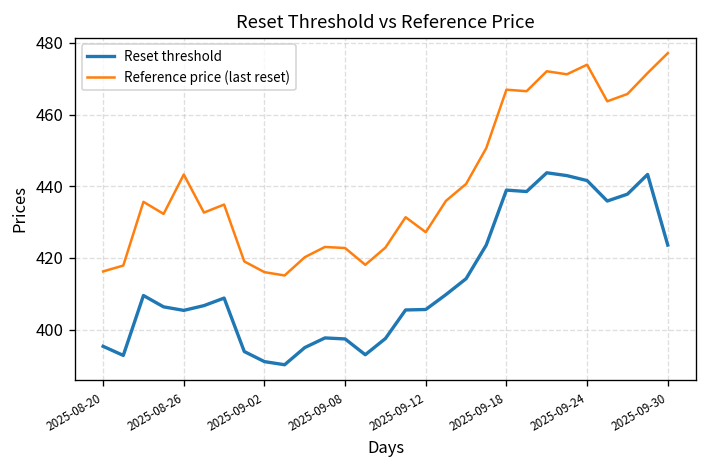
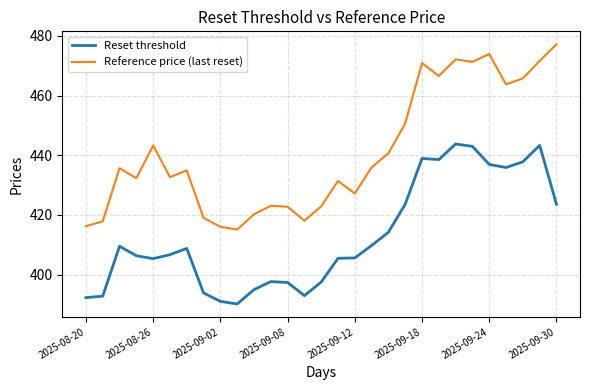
  {
    "Reset threshold": {
-     "2025-08-20": 395,
+     "2025-08-20": 392,
      "2025-08-26": 405,
      "2025-09-02": 391,
      "2025-09-08": 397,
      "2025-09-12": 406,
      "2025-09-18": 439,
-     "2025-09-24": 442,
+     "2025-09-24": 437,
      "2025-09-30": 424
    },
    "Reference price (last reset)": {
      "2025-08-20": 416,
      "2025-08-26": 443,
      "2025-09-02": 416,
      "2025-09-08": 423,
      "2025-09-12": 427,
-     "2025-09-18": 467,
+     "2025-09-18": 471,
      "2025-09-24": 474,
      "2025-09-30": 477
    }
  }
